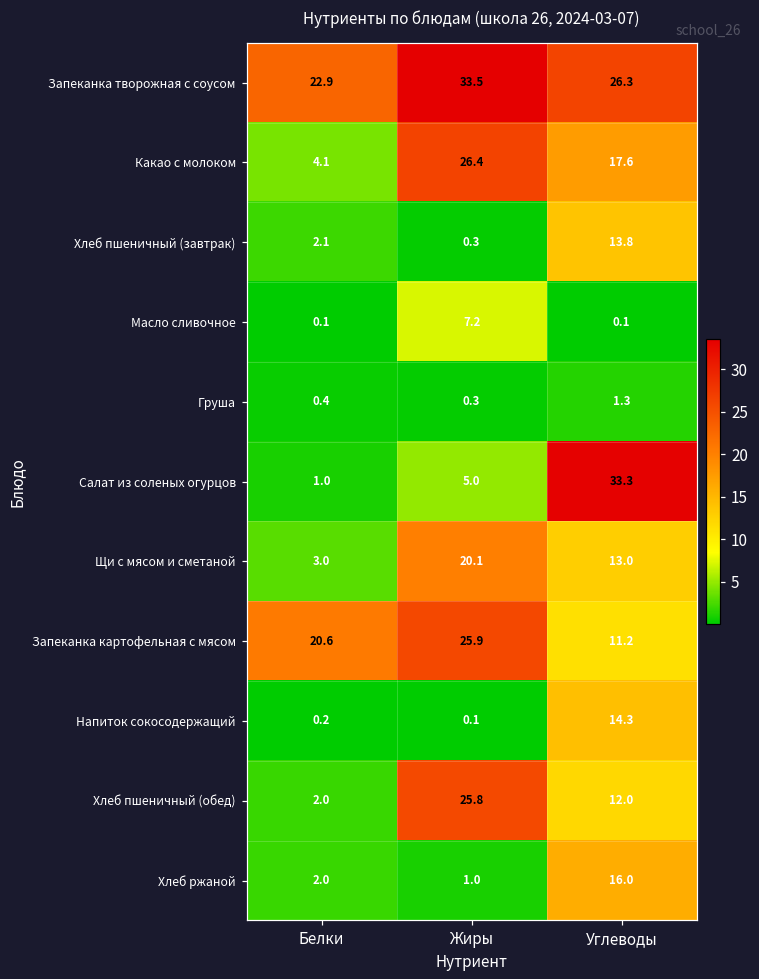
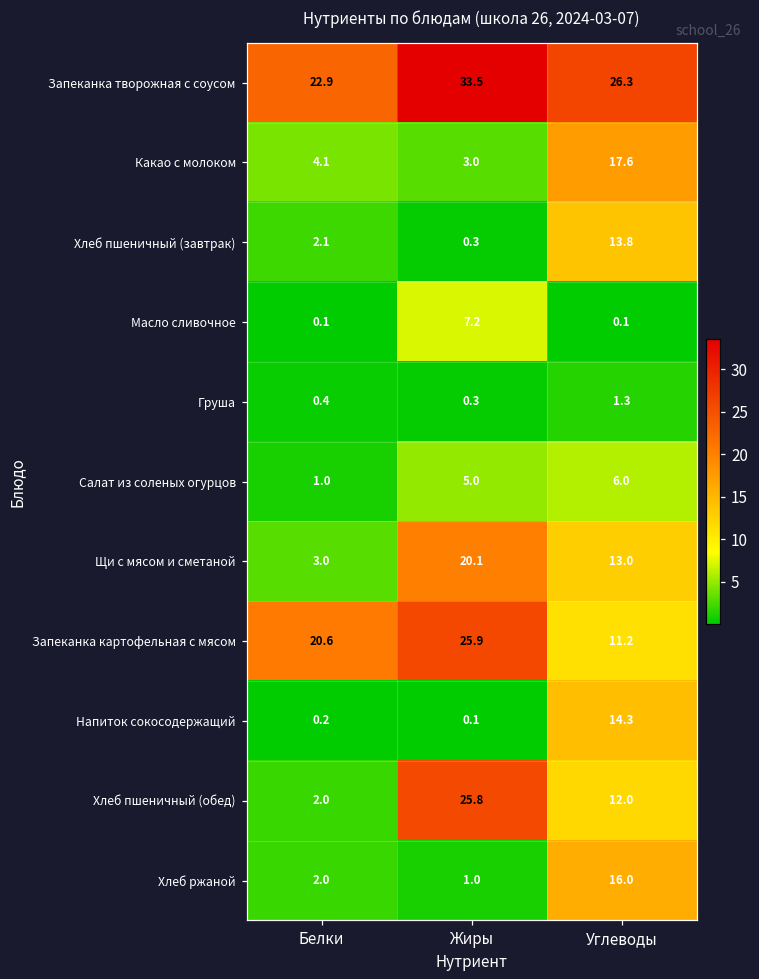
  {
    "Запеканка творожная с соусом": {
      "Белки": 22.9,
      "Жиры": 33.5,
      "Углеводы": 26.3
    },
    "Какао с молоком": {
      "Белки": 4.1,
-     "Жиры": 26.4,
+     "Жиры": 3.0,
      "Углеводы": 17.6
    },
    "Хлеб пшеничный (завтрак)": {
      "Белки": 2.1,
      "Жиры": 0.3,
      "Углеводы": 13.8
    },
    "Масло сливочное": {
      "Белки": 0.1,
      "Жиры": 7.2,
      "Углеводы": 0.1
    },
    "Груша": {
      "Белки": 0.4,
      "Жиры": 0.3,
      "Углеводы": 1.3
    },
    "Салат из соленых огурцов": {
      "Белки": 1.0,
      "Жиры": 5.0,
-     "Углеводы": 33.3
+     "Углеводы": 6.0
    },
    "Щи с мясом и сметаной": {
      "Белки": 3.0,
      "Жиры": 20.1,
      "Углеводы": 13.0
    },
    "Запеканка картофельная с мясом": {
      "Белки": 20.6,
      "Жиры": 25.9,
      "Углеводы": 11.2
    },
    "Напиток сокосодержащий": {
      "Белки": 0.2,
      "Жиры": 0.1,
      "Углеводы": 14.3
    },
    "Хлеб пшеничный (обед)": {
      "Белки": 2.0,
      "Жиры": 25.8,
      "Углеводы": 12.0
    },
    "Хлеб ржаной": {
      "Белки": 2.0,
      "Жиры": 1.0,
      "Углеводы": 16.0
    }
  }
